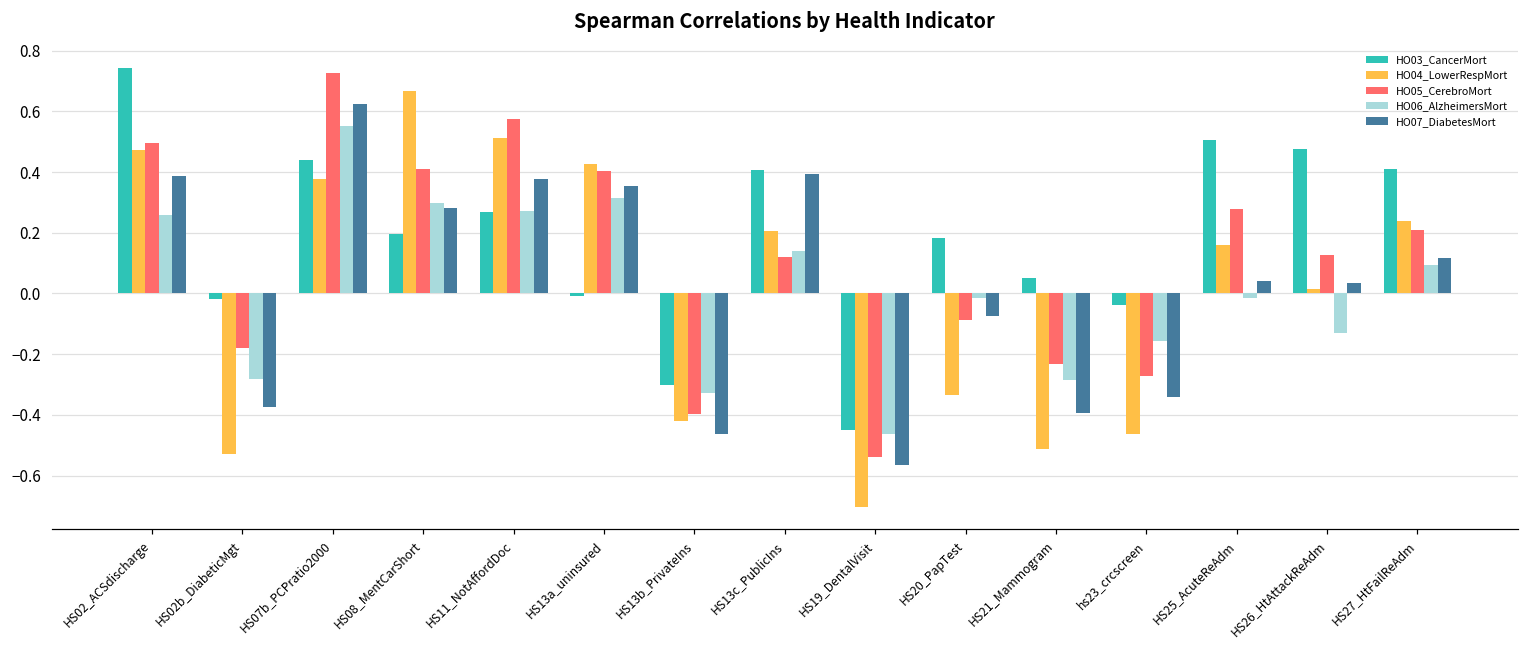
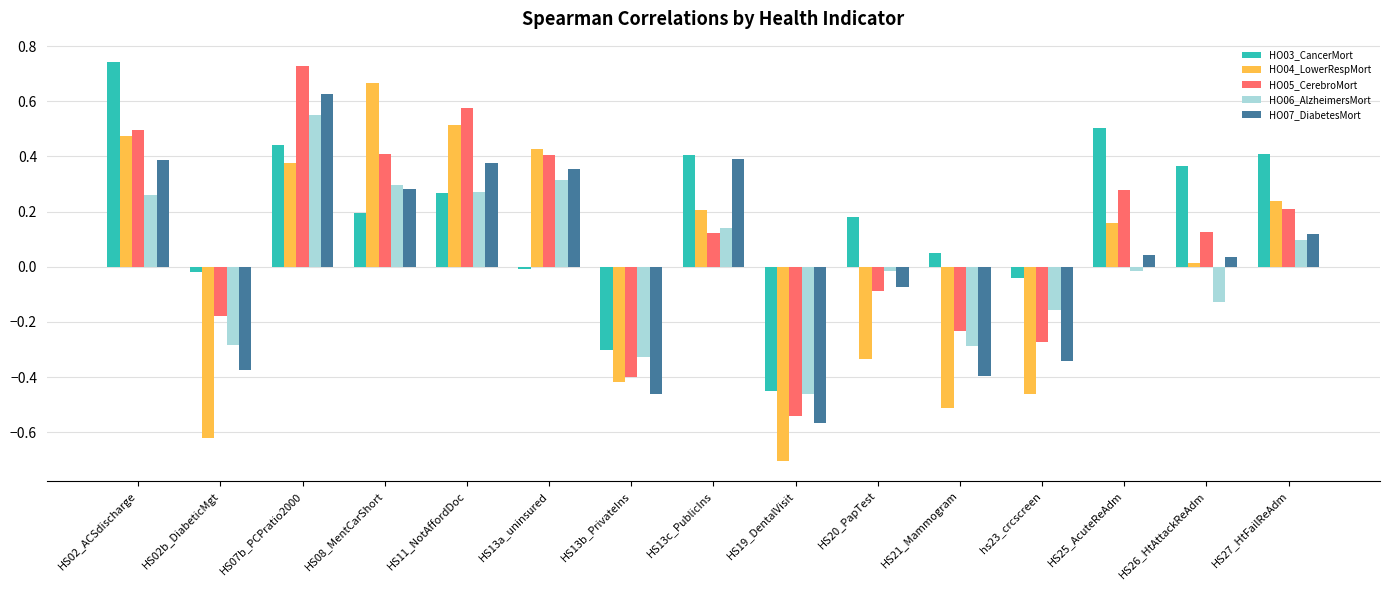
  {
    "HO03_CancerMort": {
      "HS02_ACSdischarge": 0.74,
      "HS02b_DiabeticMgt": -0.02,
      "HS07b_PCPratio2000": 0.44,
      "HS08_MentCarShort": 0.20,
      "HS11_NotAffordDoc": 0.27,
      "HS13a_uninsured": -0.01,
      "HS13b_PrivateIns": -0.30,
      "HS13c_PublicIns": 0.41,
      "HS19_DentalVisit": -0.45,
      "HS20_PapTest": 0.18,
      "HS21_Mammogram": 0.05,
      "hs23_crcscreen": -0.04,
      "HS25_AcuteReAdm": 0.50,
-     "HS26_HtAttackReAdm": 0.48,
+     "HS26_HtAttackReAdm": 0.37,
      "HS27_HtFailReAdm": 0.41
    },
    "HO04_LowerRespMort": {
      "HS02_ACSdischarge": 0.47,
-     "HS02b_DiabeticMgt": -0.53,
+     "HS02b_DiabeticMgt": -0.62,
      "HS07b_PCPratio2000": 0.38,
      "HS08_MentCarShort": 0.67,
      "HS11_NotAffordDoc": 0.51,
      "HS13a_uninsured": 0.43,
      "HS13b_PrivateIns": -0.42,
      "HS13c_PublicIns": 0.21,
      "HS19_DentalVisit": -0.70,
      "HS20_PapTest": -0.33,
      "HS21_Mammogram": -0.51,
      "hs23_crcscreen": -0.46,
      "HS25_AcuteReAdm": 0.16,
      "HS26_HtAttackReAdm": 0.01,
      "HS27_HtFailReAdm": 0.24
    },
    "HO05_CerebroMort": {
      "HS02_ACSdischarge": 0.50,
      "HS02b_DiabeticMgt": -0.18,
      "HS07b_PCPratio2000": 0.73,
      "HS08_MentCarShort": 0.41,
      "HS11_NotAffordDoc": 0.58,
      "HS13a_uninsured": 0.40,
      "HS13b_PrivateIns": -0.40,
      "HS13c_PublicIns": 0.12,
      "HS19_DentalVisit": -0.54,
      "HS20_PapTest": -0.09,
      "HS21_Mammogram": -0.23,
      "hs23_crcscreen": -0.27,
      "HS25_AcuteReAdm": 0.28,
      "HS26_HtAttackReAdm": 0.13,
      "HS27_HtFailReAdm": 0.21
    },
    "HO06_AlzheimersMort": {
      "HS02_ACSdischarge": 0.26,
      "HS02b_DiabeticMgt": -0.28,
      "HS07b_PCPratio2000": 0.55,
      "HS08_MentCarShort": 0.30,
      "HS11_NotAffordDoc": 0.27,
      "HS13a_uninsured": 0.31,
      "HS13b_PrivateIns": -0.33,
      "HS13c_PublicIns": 0.14,
      "HS19_DentalVisit": -0.46,
      "HS20_PapTest": -0.02,
      "HS21_Mammogram": -0.29,
      "hs23_crcscreen": -0.16,
      "HS25_AcuteReAdm": -0.01,
      "HS26_HtAttackReAdm": -0.13,
      "HS27_HtFailReAdm": 0.10
    },
    "HO07_DiabetesMort": {
      "HS02_ACSdischarge": 0.39,
      "HS02b_DiabeticMgt": -0.38,
      "HS07b_PCPratio2000": 0.62,
      "HS08_MentCarShort": 0.28,
      "HS11_NotAffordDoc": 0.38,
      "HS13a_uninsured": 0.36,
      "HS13b_PrivateIns": -0.46,
      "HS13c_PublicIns": 0.39,
      "HS19_DentalVisit": -0.56,
      "HS20_PapTest": -0.07,
      "HS21_Mammogram": -0.39,
      "hs23_crcscreen": -0.34,
      "HS25_AcuteReAdm": 0.04,
      "HS26_HtAttackReAdm": 0.03,
      "HS27_HtFailReAdm": 0.12
    }
  }
